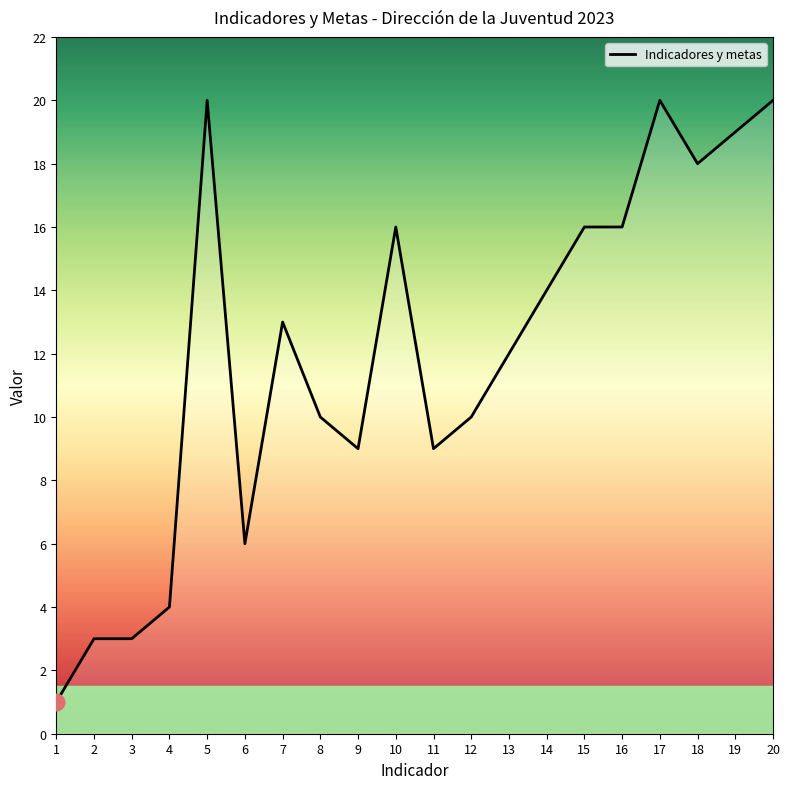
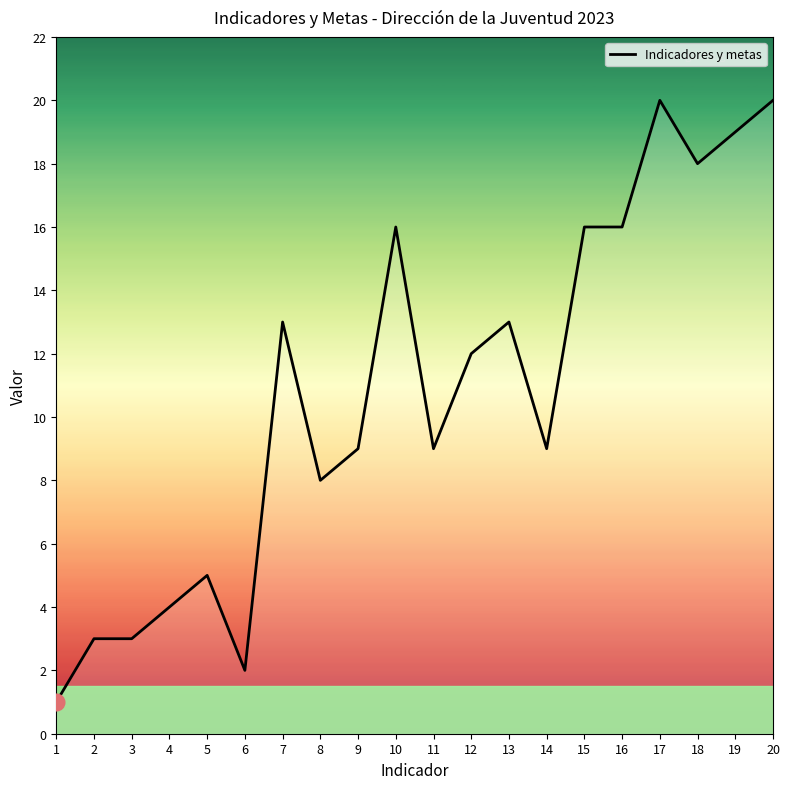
  {
    "Indicadores y metas": {
      "2": 3,
      "3": 3,
      "4": 4,
-     "5": 20,
-     "6": 6,
+     "5": 5,
+     "6": 2,
      "7": 13,
-     "8": 10,
+     "8": 8,
      "9": 9,
      "10": 16,
      "11": 9,
-     "12": 10,
-     "13": 12,
-     "14": 14,
+     "12": 12,
+     "13": 13,
+     "14": 9,
      "15": 16,
      "16": 16,
      "17": 20,
      "18": 18,
      "19": 19,
      "20": 20
    }
  }
